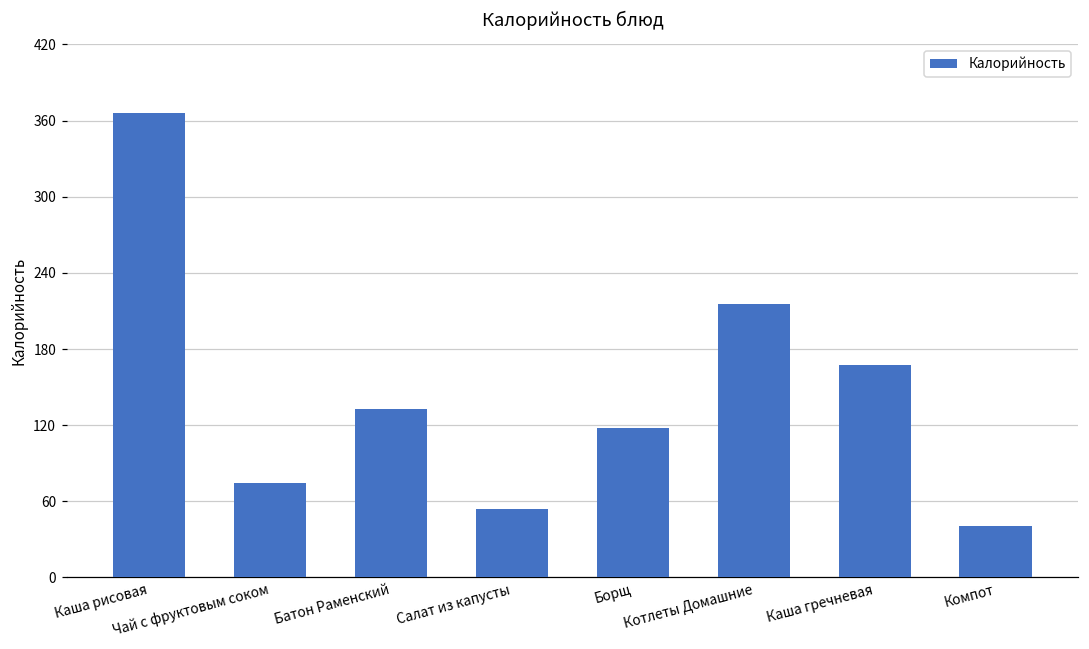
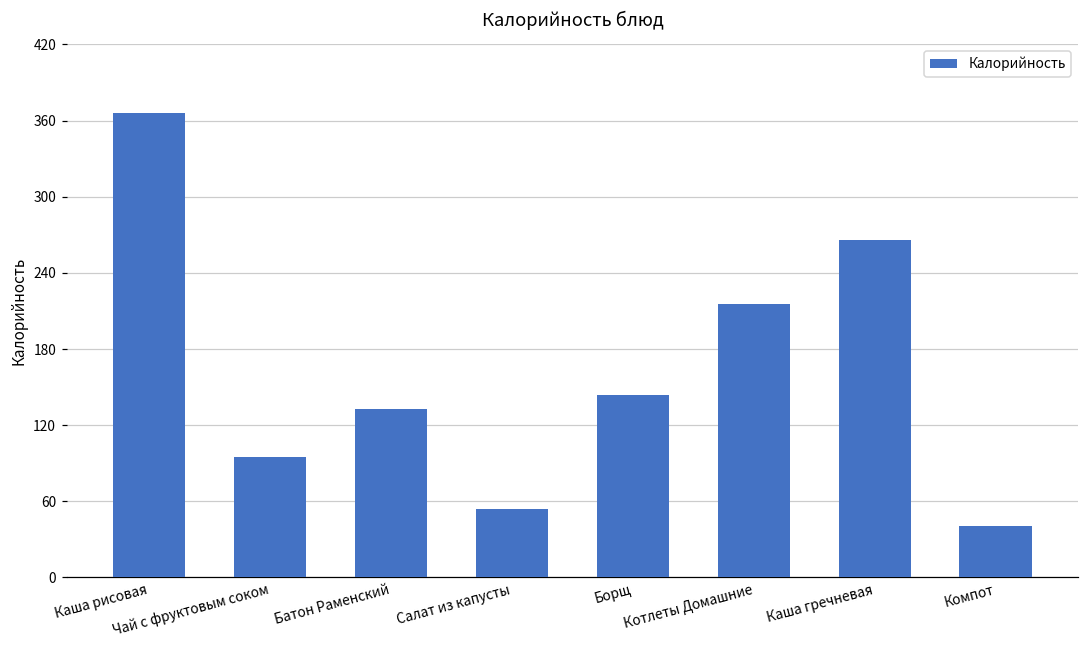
  {
    "Каша рисовая": 366,
-   "Чай с фруктовым соком": 74,
+   "Чай с фруктовым соком": 95,
    "Батон Раменский": 133,
    "Салат из капусты": 54,
-   "Борщ": 118,
+   "Борщ": 144,
    "Котлеты Домашние": 216,
-   "Каша гречневая": 168,
+   "Каша гречневая": 266,
    "Компот": 41
  }
